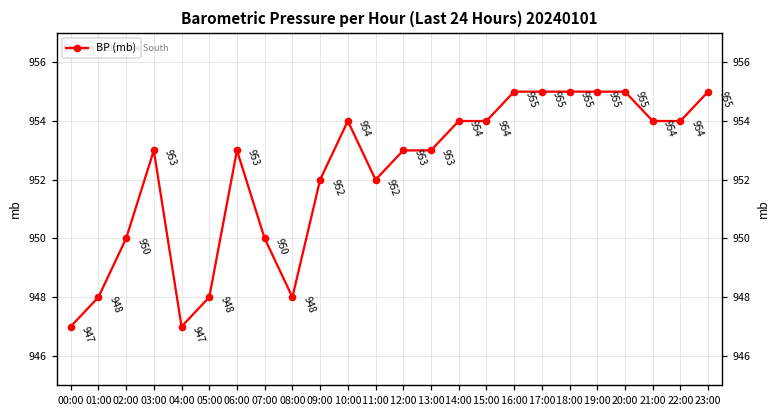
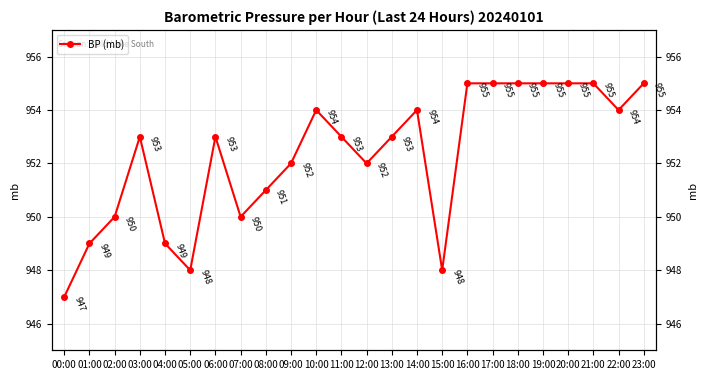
  {
    "00:00": 947,
-   "01:00": 948,
+   "01:00": 949,
    "02:00": 950,
    "03:00": 953,
-   "04:00": 947,
+   "04:00": 949,
    "05:00": 948,
    "06:00": 953,
    "07:00": 950,
-   "08:00": 948,
+   "08:00": 951,
    "09:00": 952,
    "10:00": 954,
-   "11:00": 952,
-   "12:00": 953,
+   "11:00": 953,
+   "12:00": 952,
    "13:00": 953,
    "14:00": 954,
-   "15:00": 954,
+   "15:00": 948,
    "17:00": 955,
    "18:00": 955,
    "19:00": 955,
    "20:00": 955,
-   "21:00": 954,
+   "21:00": 955,
    "22:00": 954,
    "23:00": 955
  }
